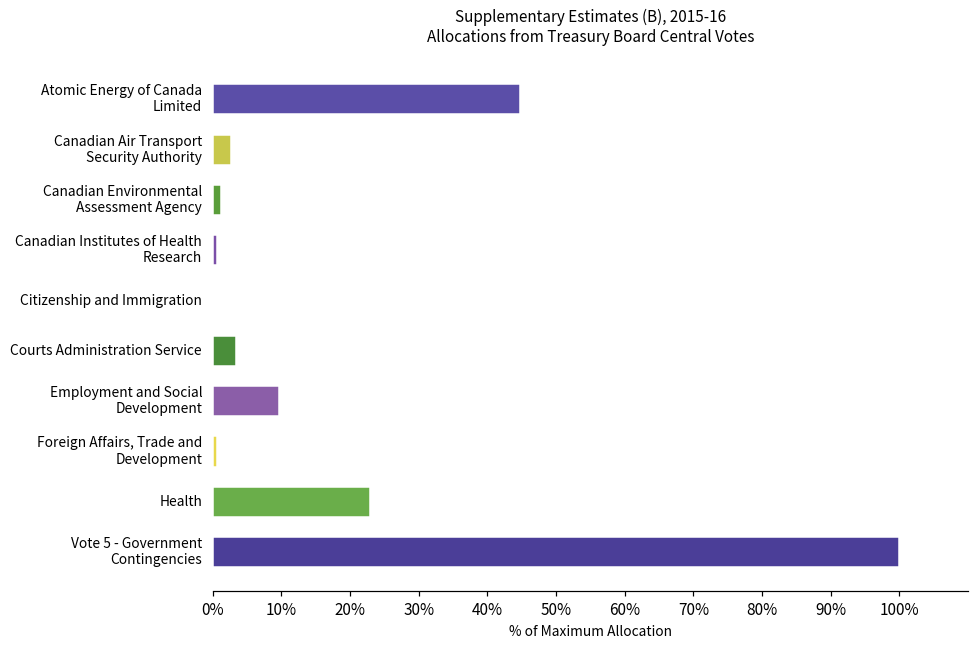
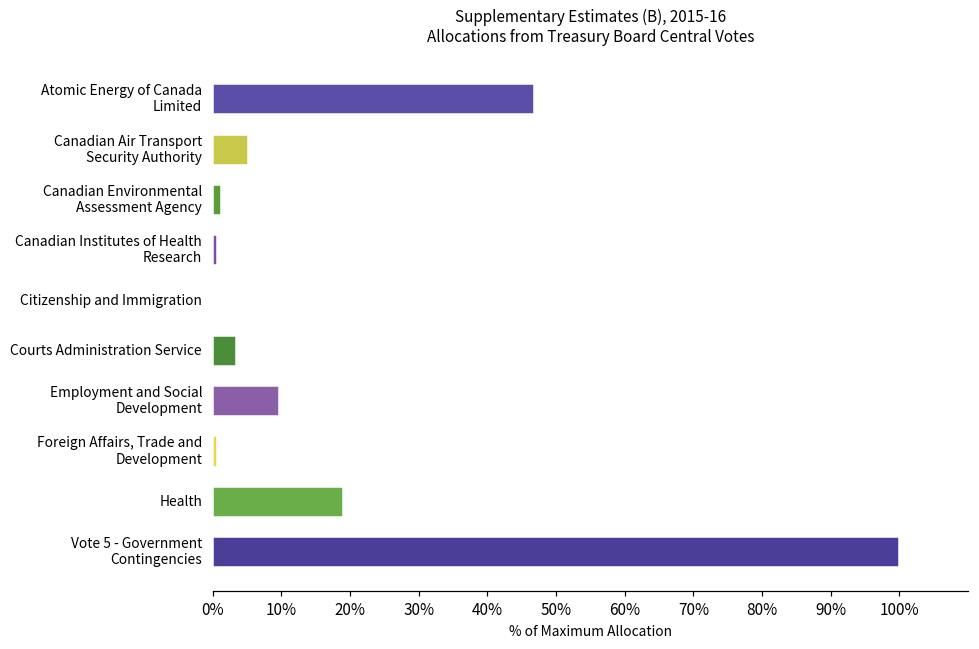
  {
-   "Atomic Energy of Canada Limited": "45%",
-   "Canadian Air Transport Security Authority": "3%",
+   "Atomic Energy of Canada Limited": "47%",
+   "Canadian Air Transport Security Authority": "5%",
    "Canadian Environmental Assessment Agency": "1%",
    "Canadian Institutes of Health Research": "1%",
    "Courts Administration Service": "3%",
    "Employment and Social Development": "10%",
    "Foreign Affairs, Trade and Development": "1%",
-   "Health": "23%",
+   "Health": "19%",
    "Vote 5 - Government Contingencies": "100%"
  }
